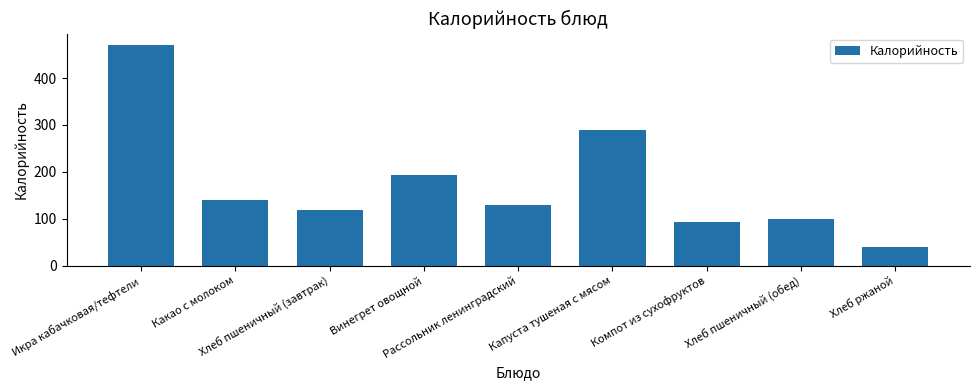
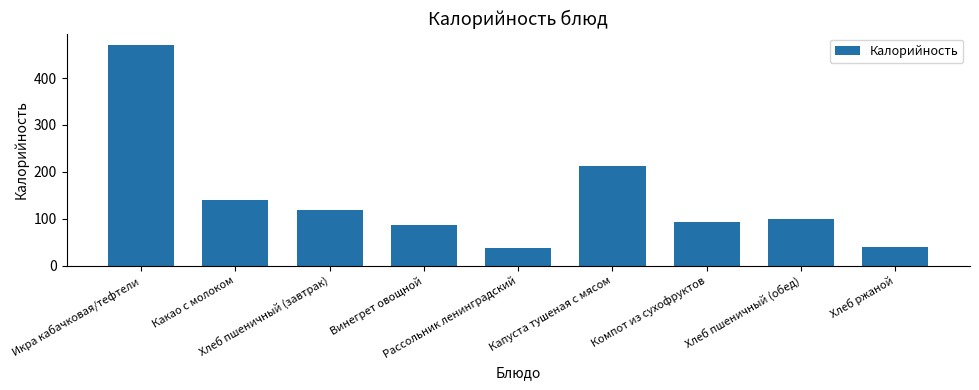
  {
    "Икра кабачковая/тефтели": 470,
    "Какао с молоком": 140,
    "Хлеб пшеничный (завтрак)": 120,
-   "Винегрет овощной": 190,
-   "Рассольник ленинградский": 130,
-   "Капуста тушеная с мясом": 290,
+   "Винегрет овощной": 90,
+   "Рассольник ленинградский": 40,
+   "Капуста тушеная с мясом": 210,
    "Компот из сухофруктов": 90,
    "Хлеб пшеничный (обед)": 100,
    "Хлеб ржаной": 40
  }
